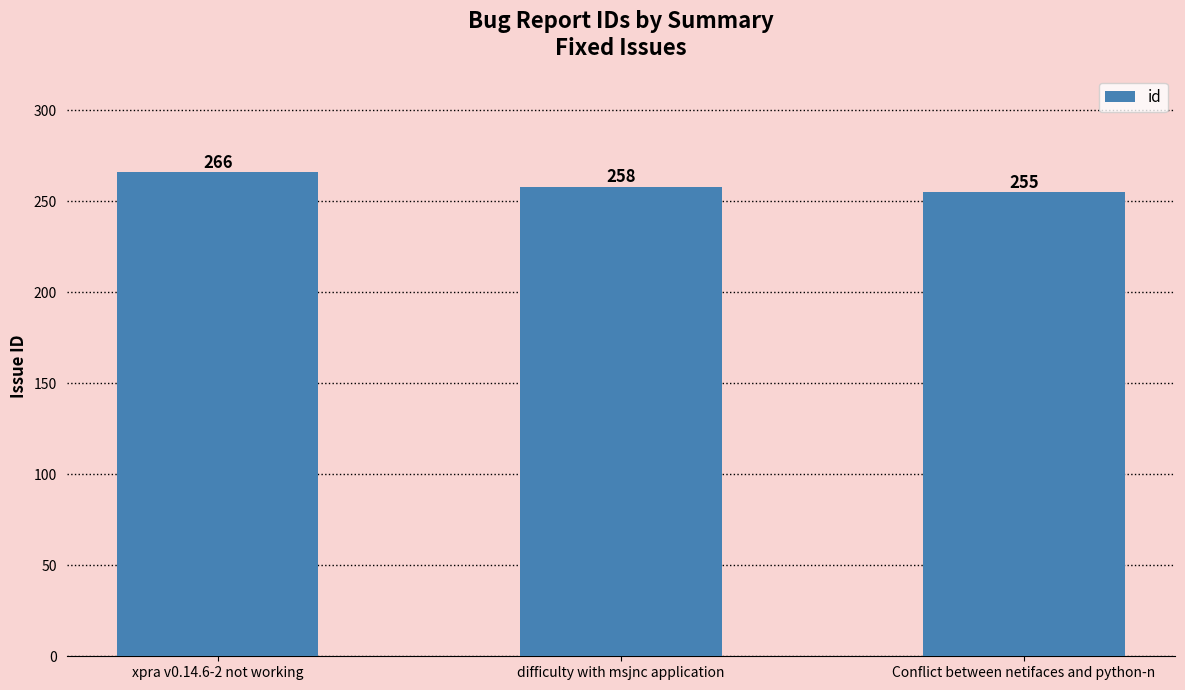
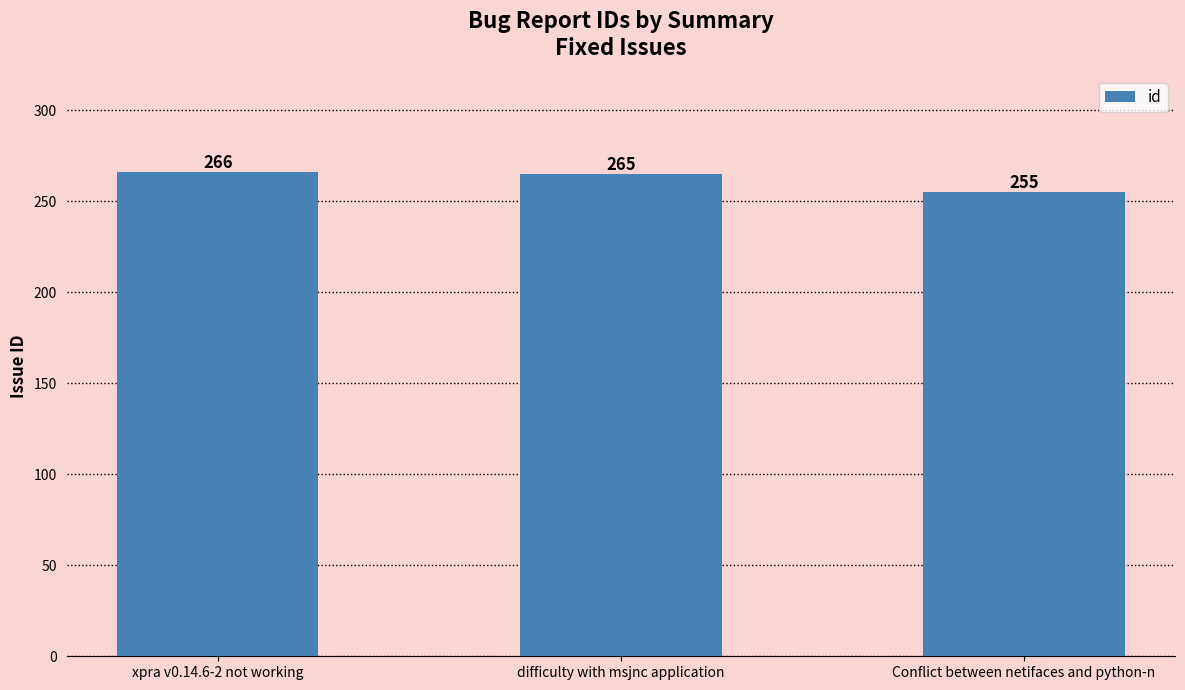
  {
    "xpra v0.14.6-2 not working": 266,
-   "difficulty with msjnc application": 258,
+   "difficulty with msjnc application": 265,
    "Conflict between netifaces and python-n": 255
  }
